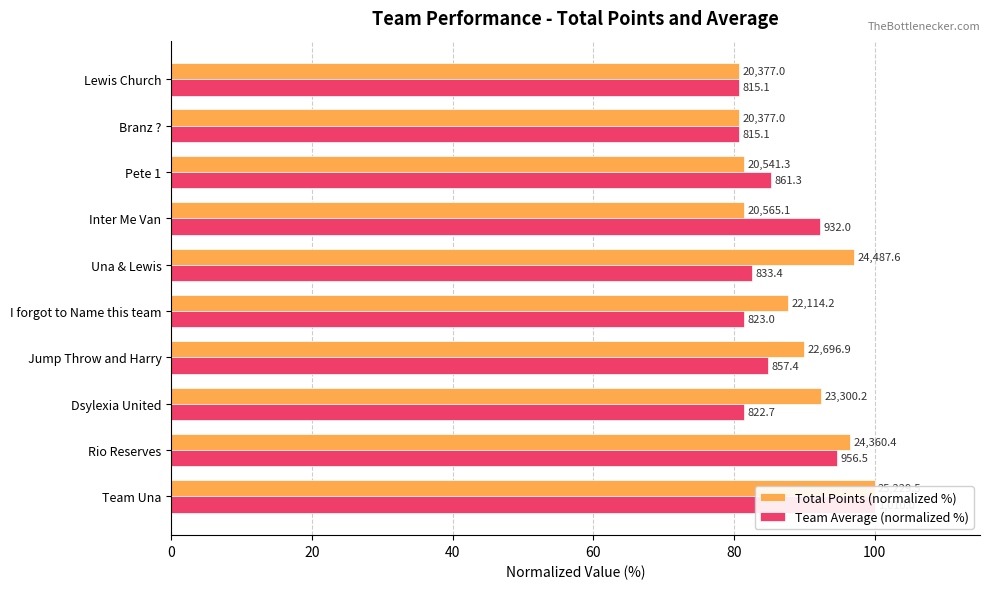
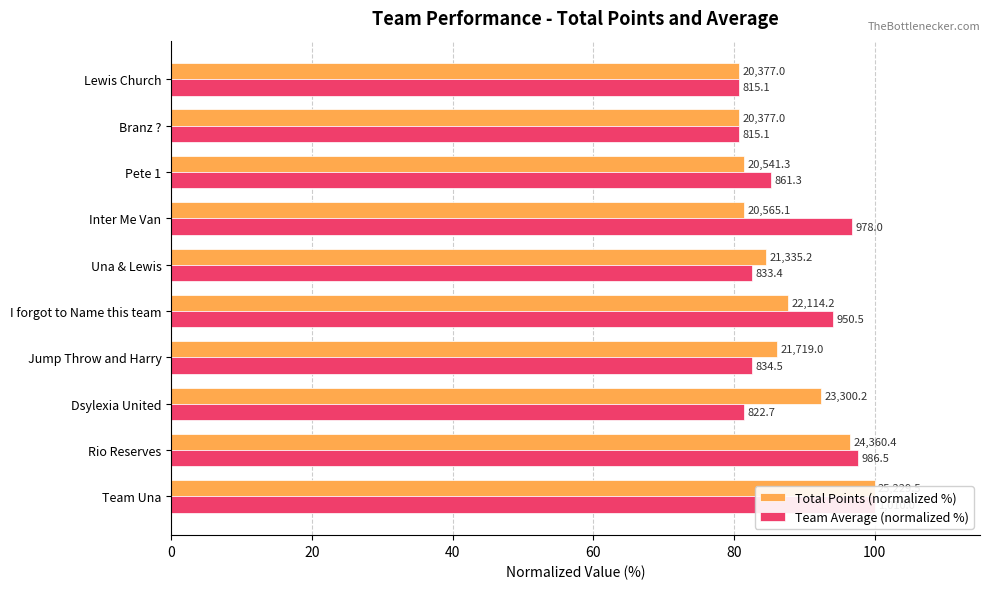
  {
    "Total Points (normalized %)": {
-     "Una & Lewis": "24,487.6",
-     "Jump Throw and Harry": "22,696.9"
+     "Una & Lewis": "21,335.2",
+     "Jump Throw and Harry": "21,719.0"
    },
    "Team Average (normalized %)": {
-     "Inter Me Van": "932.0",
-     "I forgot to Name this team": "823.0",
-     "Jump Throw and Harry": "857.4",
-     "Rio Reserves": "956.5"
+     "Inter Me Van": "978.0",
+     "I forgot to Name this team": "950.5",
+     "Jump Throw and Harry": "834.5",
+     "Rio Reserves": "986.5"
    }
  }
